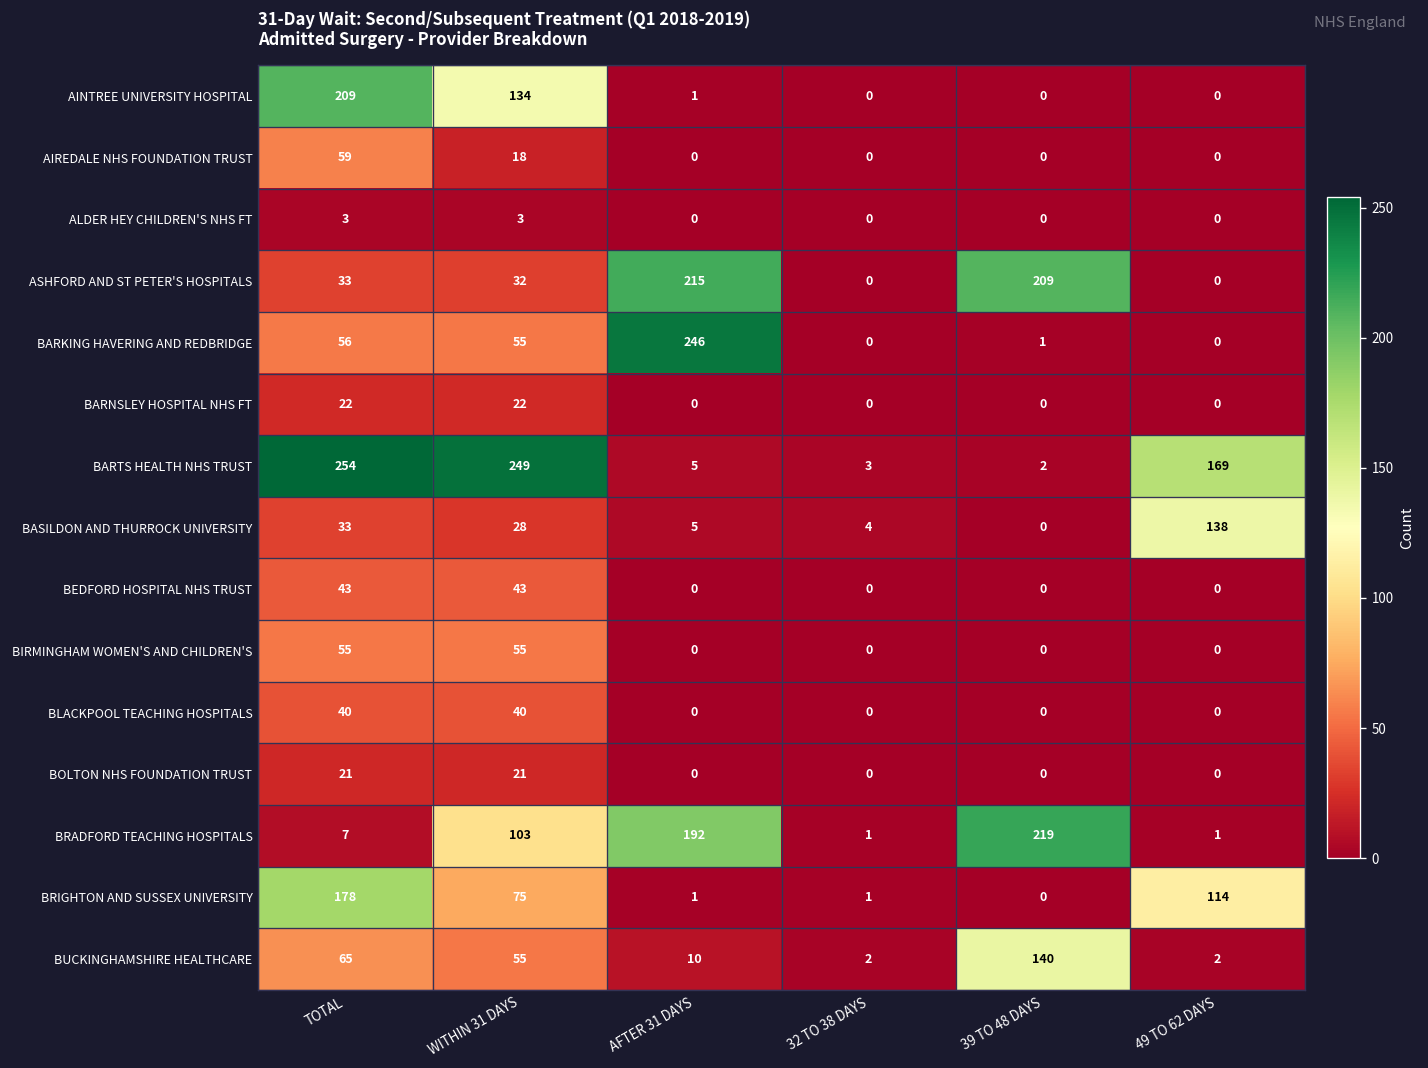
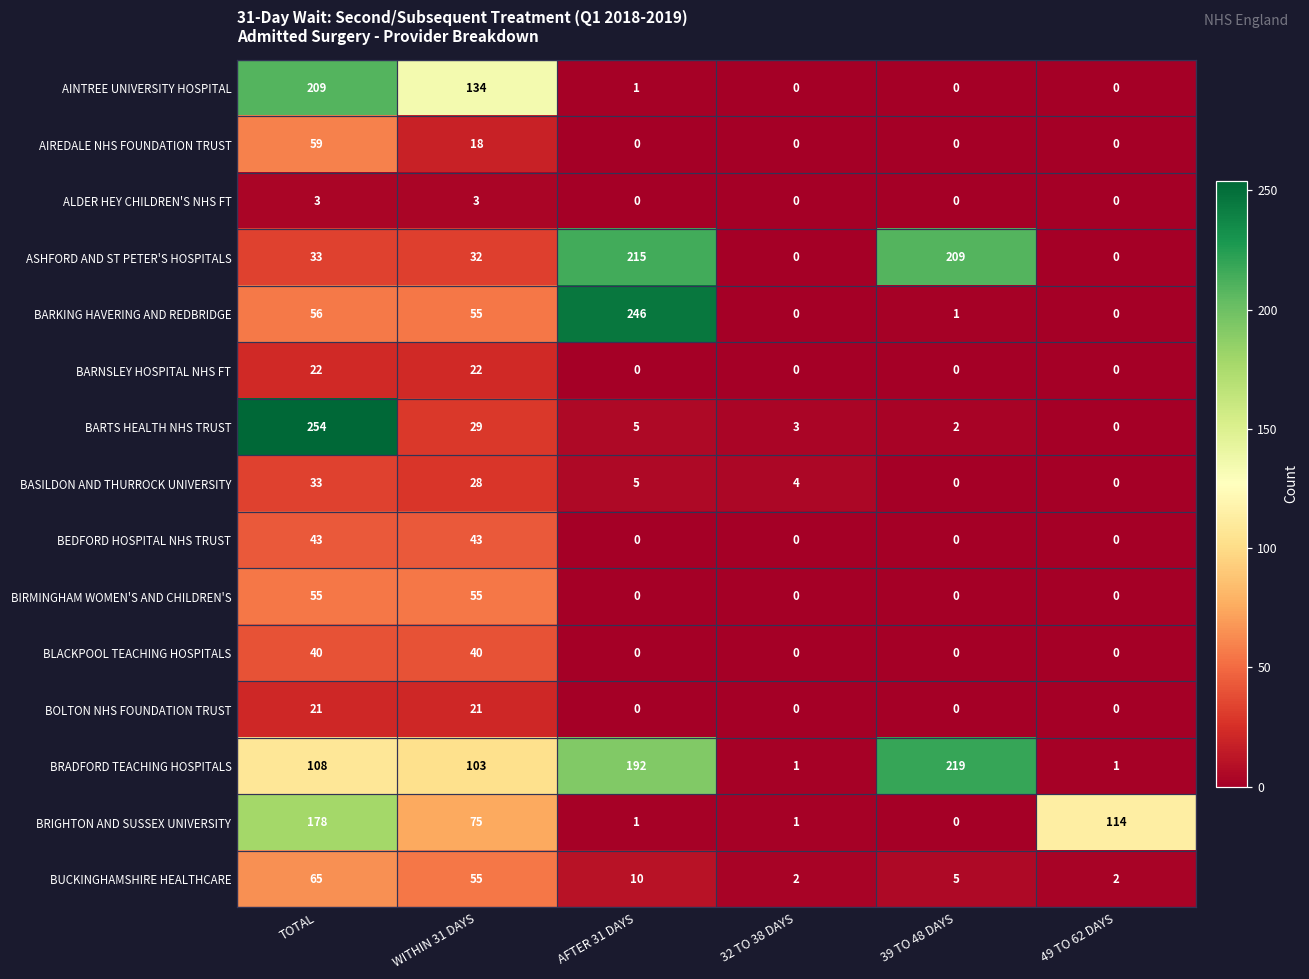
  {
    "AINTREE UNIVERSITY HOSPITAL": {
      "TOTAL": 209,
      "WITHIN 31 DAYS": 134,
      "AFTER 31 DAYS": 1,
      "32 TO 38 DAYS": 0,
      "39 TO 48 DAYS": 0,
      "49 TO 62 DAYS": 0
    },
    "AIREDALE NHS FOUNDATION TRUST": {
      "TOTAL": 59,
      "WITHIN 31 DAYS": 18,
      "AFTER 31 DAYS": 0,
      "32 TO 38 DAYS": 0,
      "39 TO 48 DAYS": 0,
      "49 TO 62 DAYS": 0
    },
    "ALDER HEY CHILDREN'S NHS FT": {
      "TOTAL": 3,
      "WITHIN 31 DAYS": 3,
      "AFTER 31 DAYS": 0,
      "32 TO 38 DAYS": 0,
      "39 TO 48 DAYS": 0,
      "49 TO 62 DAYS": 0
    },
    "ASHFORD AND ST PETER'S HOSPITALS": {
      "TOTAL": 33,
      "WITHIN 31 DAYS": 32,
      "AFTER 31 DAYS": 215,
      "32 TO 38 DAYS": 0,
      "39 TO 48 DAYS": 209,
      "49 TO 62 DAYS": 0
    },
    "BARKING HAVERING AND REDBRIDGE": {
      "TOTAL": 56,
      "WITHIN 31 DAYS": 55,
      "AFTER 31 DAYS": 246,
      "32 TO 38 DAYS": 0,
      "39 TO 48 DAYS": 1,
      "49 TO 62 DAYS": 0
    },
    "BARNSLEY HOSPITAL NHS FT": {
      "TOTAL": 22,
      "WITHIN 31 DAYS": 22,
      "AFTER 31 DAYS": 0,
      "32 TO 38 DAYS": 0,
      "39 TO 48 DAYS": 0,
      "49 TO 62 DAYS": 0
    },
    "BARTS HEALTH NHS TRUST": {
      "TOTAL": 254,
-     "WITHIN 31 DAYS": 249,
+     "WITHIN 31 DAYS": 29,
      "AFTER 31 DAYS": 5,
      "32 TO 38 DAYS": 3,
      "39 TO 48 DAYS": 2,
-     "49 TO 62 DAYS": 169
+     "49 TO 62 DAYS": 0
    },
    "BASILDON AND THURROCK UNIVERSITY": {
      "TOTAL": 33,
      "WITHIN 31 DAYS": 28,
      "AFTER 31 DAYS": 5,
      "32 TO 38 DAYS": 4,
      "39 TO 48 DAYS": 0,
-     "49 TO 62 DAYS": 138
+     "49 TO 62 DAYS": 0
    },
    "BEDFORD HOSPITAL NHS TRUST": {
      "TOTAL": 43,
      "WITHIN 31 DAYS": 43,
      "AFTER 31 DAYS": 0,
      "32 TO 38 DAYS": 0,
      "39 TO 48 DAYS": 0,
      "49 TO 62 DAYS": 0
    },
    "BIRMINGHAM WOMEN'S AND CHILDREN'S": {
      "TOTAL": 55,
      "WITHIN 31 DAYS": 55,
      "AFTER 31 DAYS": 0,
      "32 TO 38 DAYS": 0,
      "39 TO 48 DAYS": 0,
      "49 TO 62 DAYS": 0
    },
    "BLACKPOOL TEACHING HOSPITALS": {
      "TOTAL": 40,
      "WITHIN 31 DAYS": 40,
      "AFTER 31 DAYS": 0,
      "32 TO 38 DAYS": 0,
      "39 TO 48 DAYS": 0,
      "49 TO 62 DAYS": 0
    },
    "BOLTON NHS FOUNDATION TRUST": {
      "TOTAL": 21,
      "WITHIN 31 DAYS": 21,
      "AFTER 31 DAYS": 0,
      "32 TO 38 DAYS": 0,
      "39 TO 48 DAYS": 0,
      "49 TO 62 DAYS": 0
    },
    "BRADFORD TEACHING HOSPITALS": {
-     "TOTAL": 7,
+     "TOTAL": 108,
      "WITHIN 31 DAYS": 103,
      "AFTER 31 DAYS": 192,
      "32 TO 38 DAYS": 1,
      "39 TO 48 DAYS": 219,
      "49 TO 62 DAYS": 1
    },
    "BRIGHTON AND SUSSEX UNIVERSITY": {
      "TOTAL": 178,
      "WITHIN 31 DAYS": 75,
      "AFTER 31 DAYS": 1,
      "32 TO 38 DAYS": 1,
      "39 TO 48 DAYS": 0,
      "49 TO 62 DAYS": 114
    },
    "BUCKINGHAMSHIRE HEALTHCARE": {
      "TOTAL": 65,
      "WITHIN 31 DAYS": 55,
      "AFTER 31 DAYS": 10,
      "32 TO 38 DAYS": 2,
-     "39 TO 48 DAYS": 140,
+     "39 TO 48 DAYS": 5,
      "49 TO 62 DAYS": 2
    }
  }
